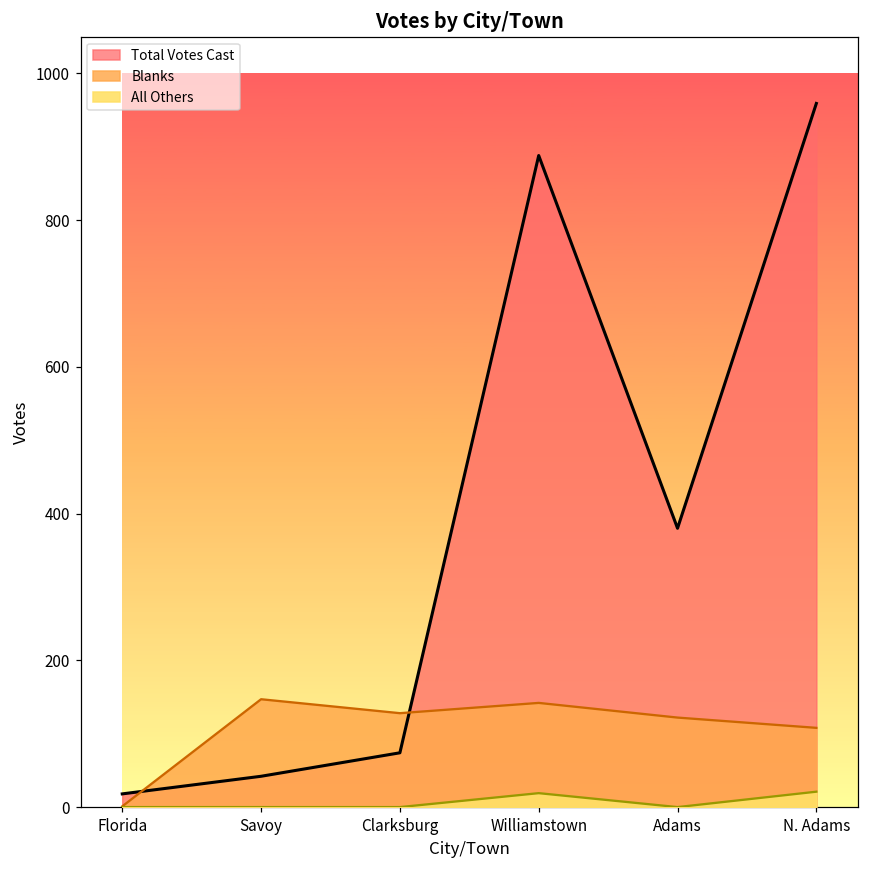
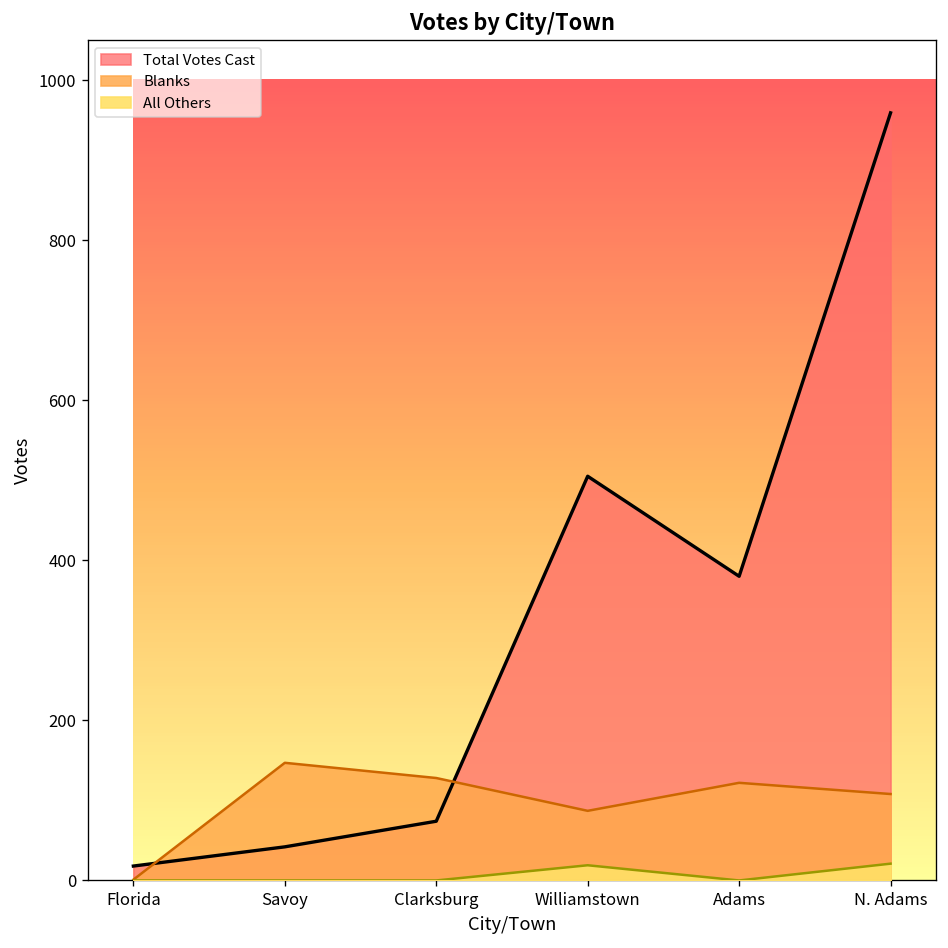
  {
    "Total Votes Cast": {
      "Florida": 20,
      "Savoy": 40,
      "Clarksburg": 70,
-     "Williamstown": 890,
+     "Williamstown": 510,
      "Adams": 380,
      "N. Adams": 960
    },
    "Blanks": {
      "Savoy": 150,
      "Clarksburg": 130,
-     "Williamstown": 140,
+     "Williamstown": 90,
      "Adams": 120,
      "N. Adams": 110
    },
    "All Others": {
      "Savoy": 0,
      "Clarksburg": 0,
      "Williamstown": 20,
      "Adams": 0,
      "N. Adams": 20
    }
  }
